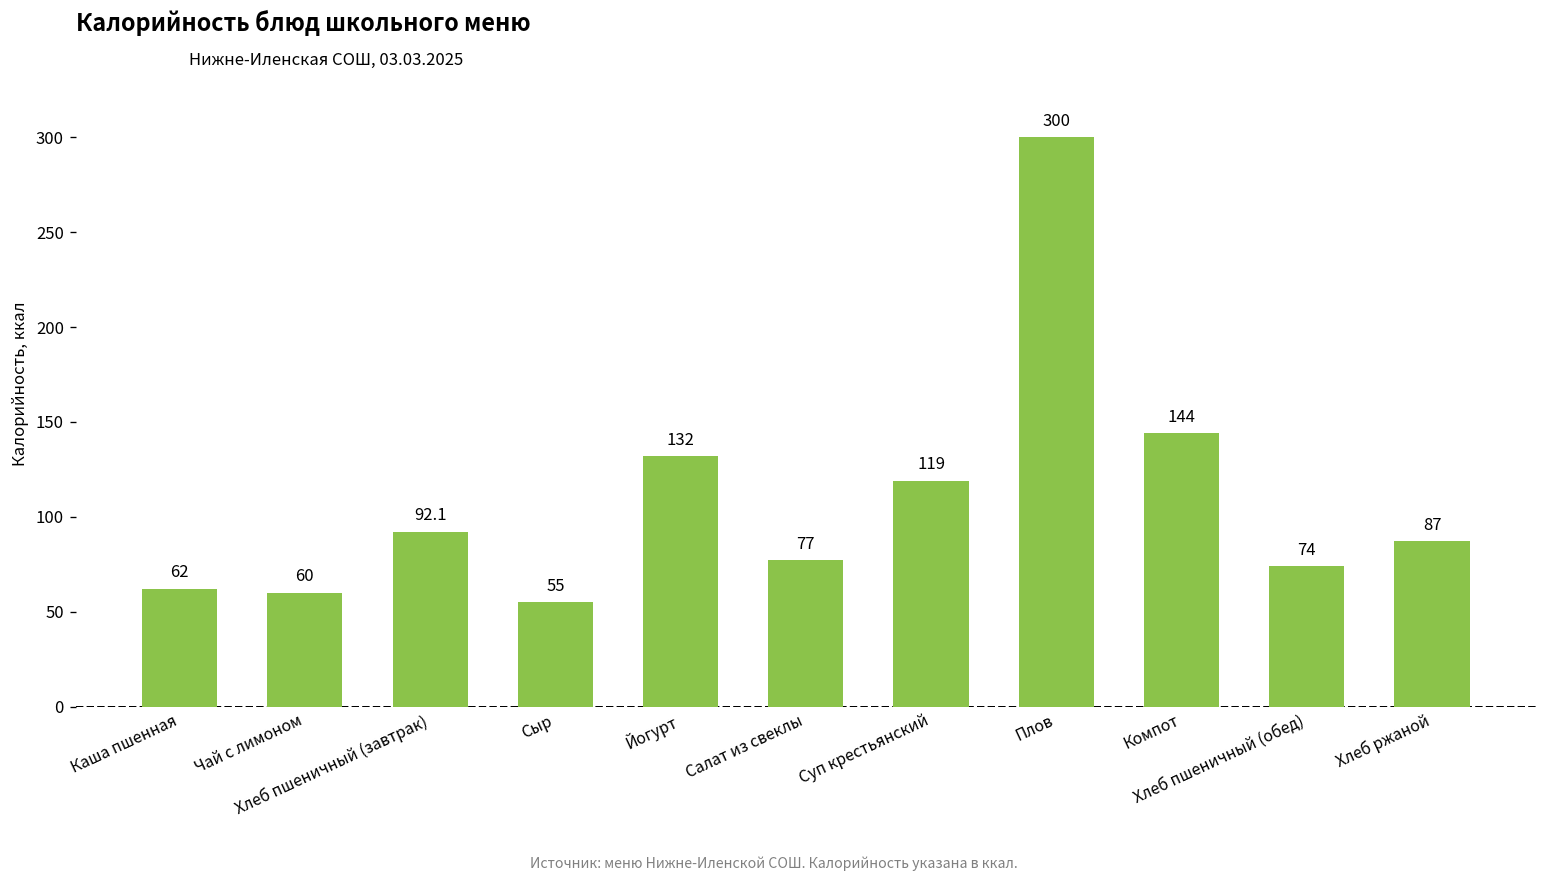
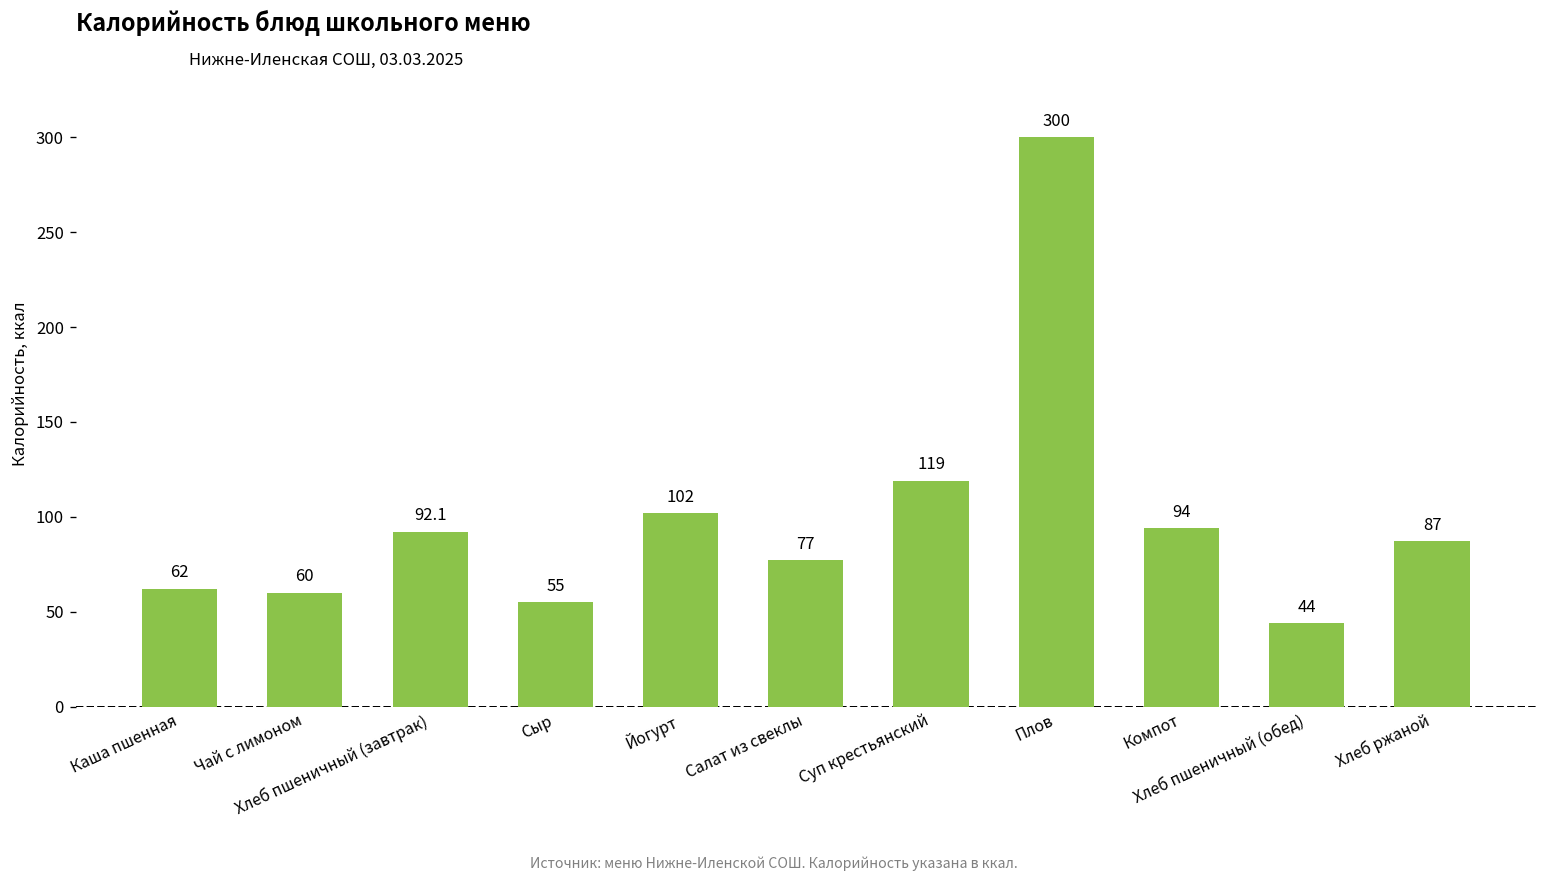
  {
    "Каша пшенная": 62,
    "Чай с лимоном": 60,
    "Хлеб пшеничный (завтрак)": 92.1,
    "Сыр": 55,
-   "Йогурт": 132,
+   "Йогурт": 102,
    "Салат из свеклы": 77,
    "Суп крестьянский": 119,
    "Плов": 300,
-   "Компот": 144,
-   "Хлеб пшеничный (обед)": 74,
+   "Компот": 94,
+   "Хлеб пшеничный (обед)": 44,
    "Хлеб ржаной": 87
  }
